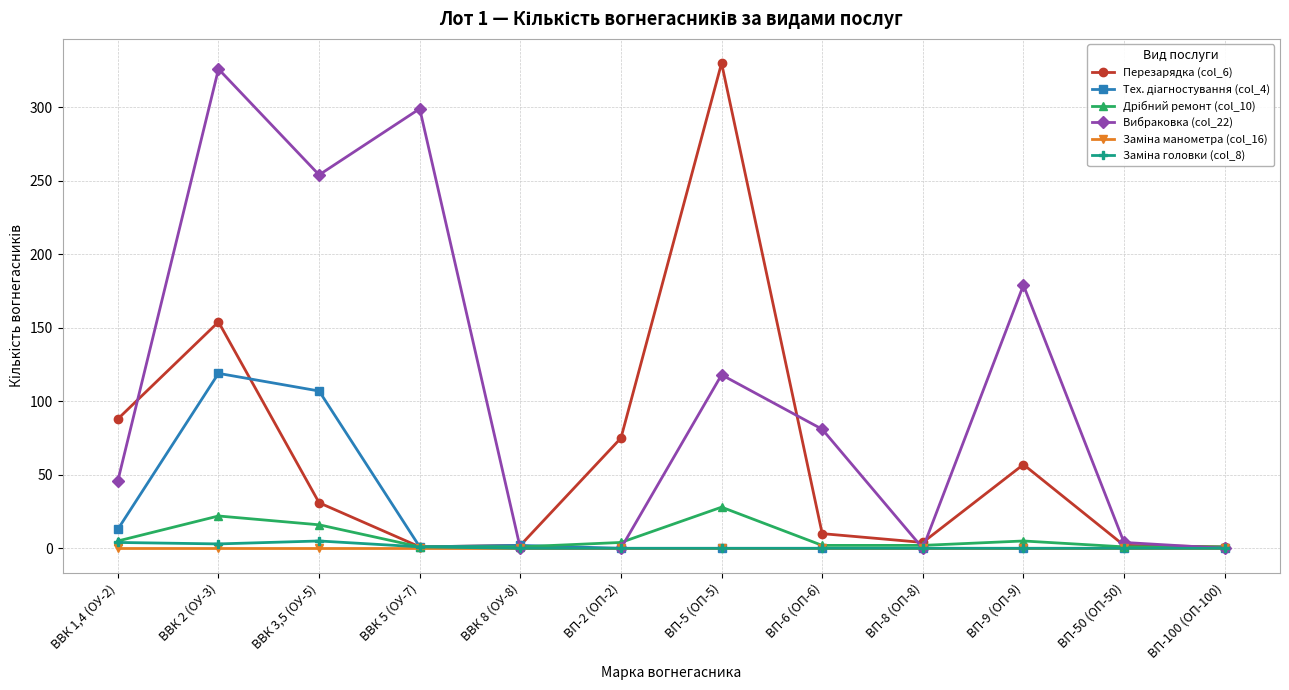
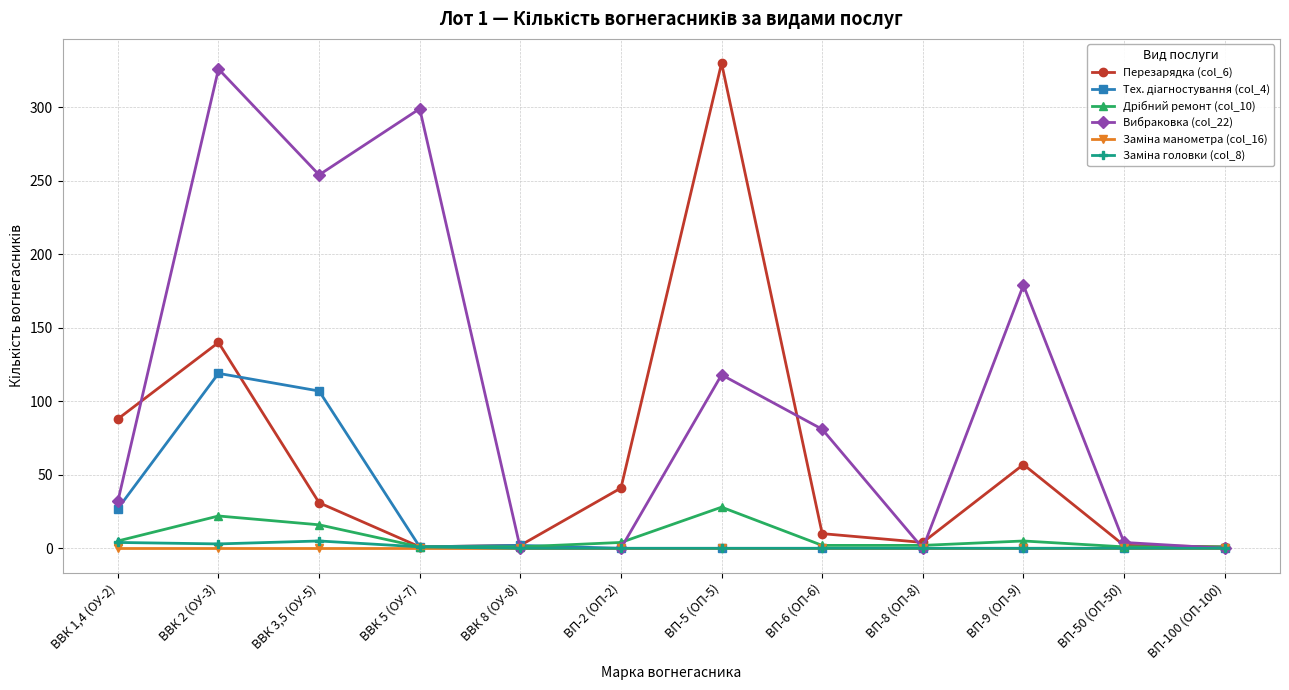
  {
    "Перезарядка (col_6)": {
      "ВВК 1,4 (ОУ-2)": 88,
-     "ВВК 2 (ОУ-3)": 154,
+     "ВВК 2 (ОУ-3)": 140,
      "ВВК 3,5 (ОУ-5)": 31,
-     "ВП-2 (ОП-2)": 75,
+     "ВП-2 (ОП-2)": 41,
      "ВП-5 (ОП-5)": 330,
      "ВП-6 (ОП-6)": 10,
      "ВП-8 (ОП-8)": 4,
      "ВП-9 (ОП-9)": 57
    },
    "Тех. діагностування (col_4)": {
-     "ВВК 1,4 (ОУ-2)": 13,
+     "ВВК 1,4 (ОУ-2)": 27,
      "ВВК 2 (ОУ-3)": 119,
      "ВВК 3,5 (ОУ-5)": 107
    },
    "Вибраковка (col_22)": {
-     "ВВК 1,4 (ОУ-2)": 46,
+     "ВВК 1,4 (ОУ-2)": 32,
      "ВВК 2 (ОУ-3)": 326,
      "ВВК 3,5 (ОУ-5)": 254,
      "ВВК 5 (ОУ-7)": 299,
      "ВП-5 (ОП-5)": 118,
      "ВП-6 (ОП-6)": 81,
      "ВП-9 (ОП-9)": 179,
      "ВП-50 (ОП-50)": 4
    },
    "Заміна манометра (col_16)": {
      "ВВК 1,4 (ОУ-2)": 0,
      "ВВК 2 (ОУ-3)": 0,
      "ВВК 3,5 (ОУ-5)": 0
    }
  }
